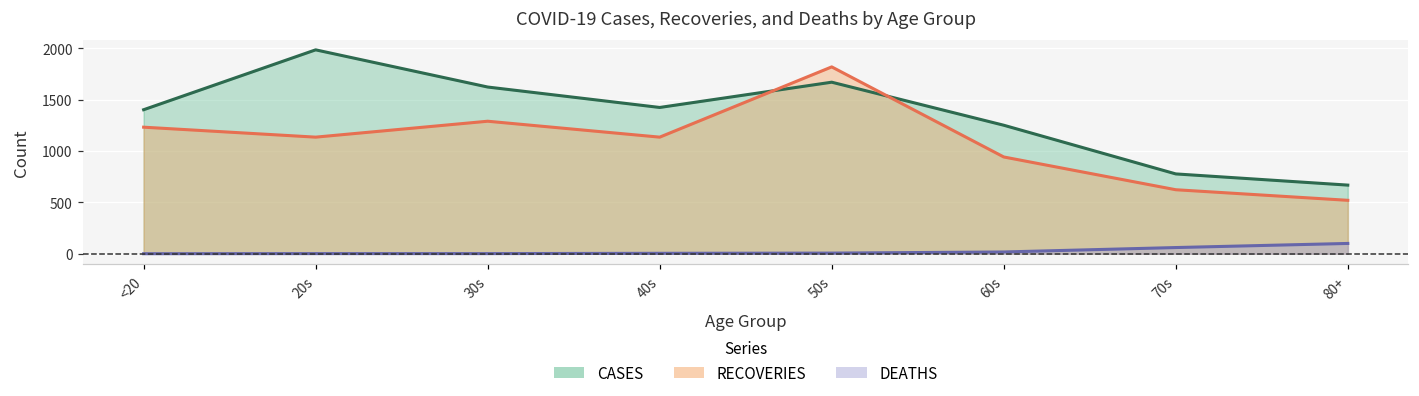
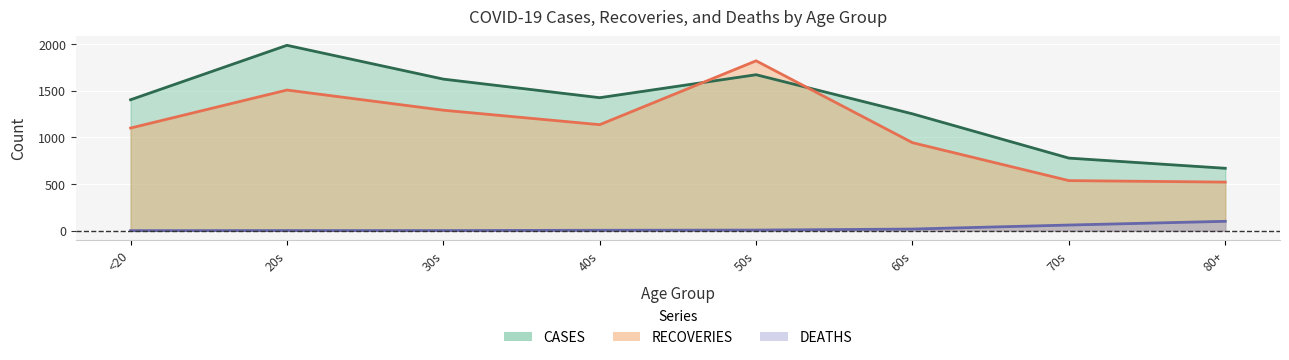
  {
    "RECOVERIES": {
-     "<20": 1200,
-     "20s": 1100,
+     "<20": 1100,
+     "20s": 1500,
      "30s": 1300,
      "40s": 1100,
      "50s": 1800,
      "60s": 900,
-     "70s": 600,
+     "70s": 500,
      "80+": 500
    }
  }
